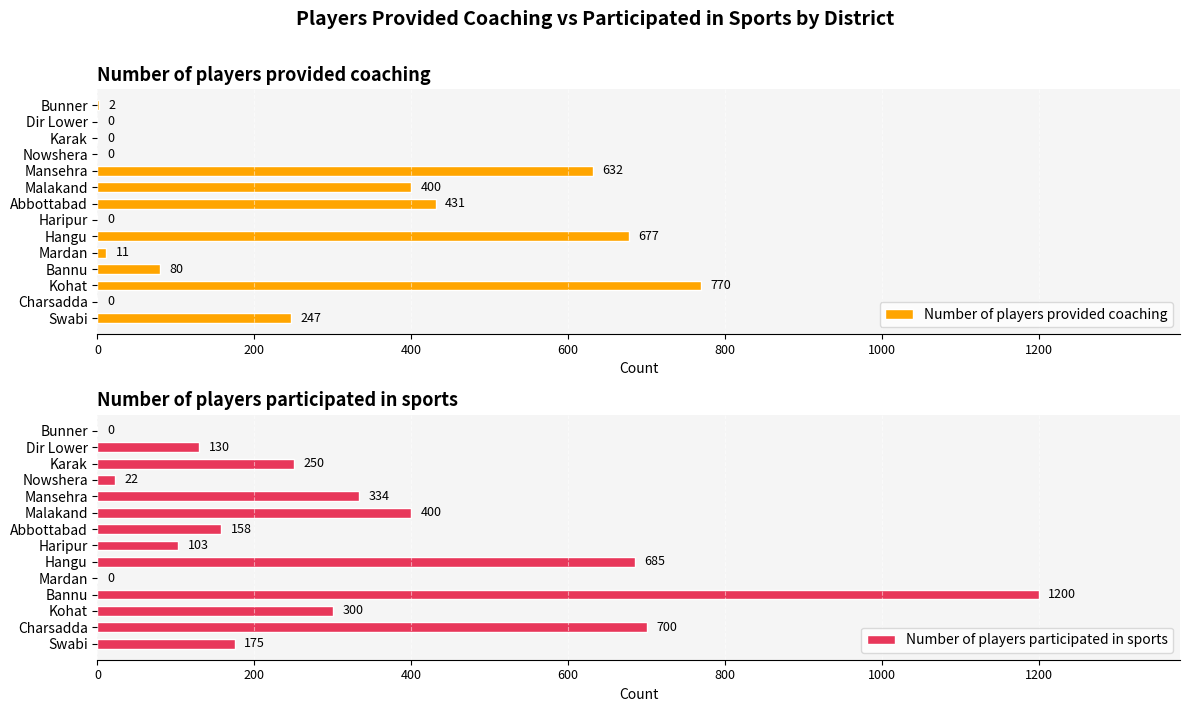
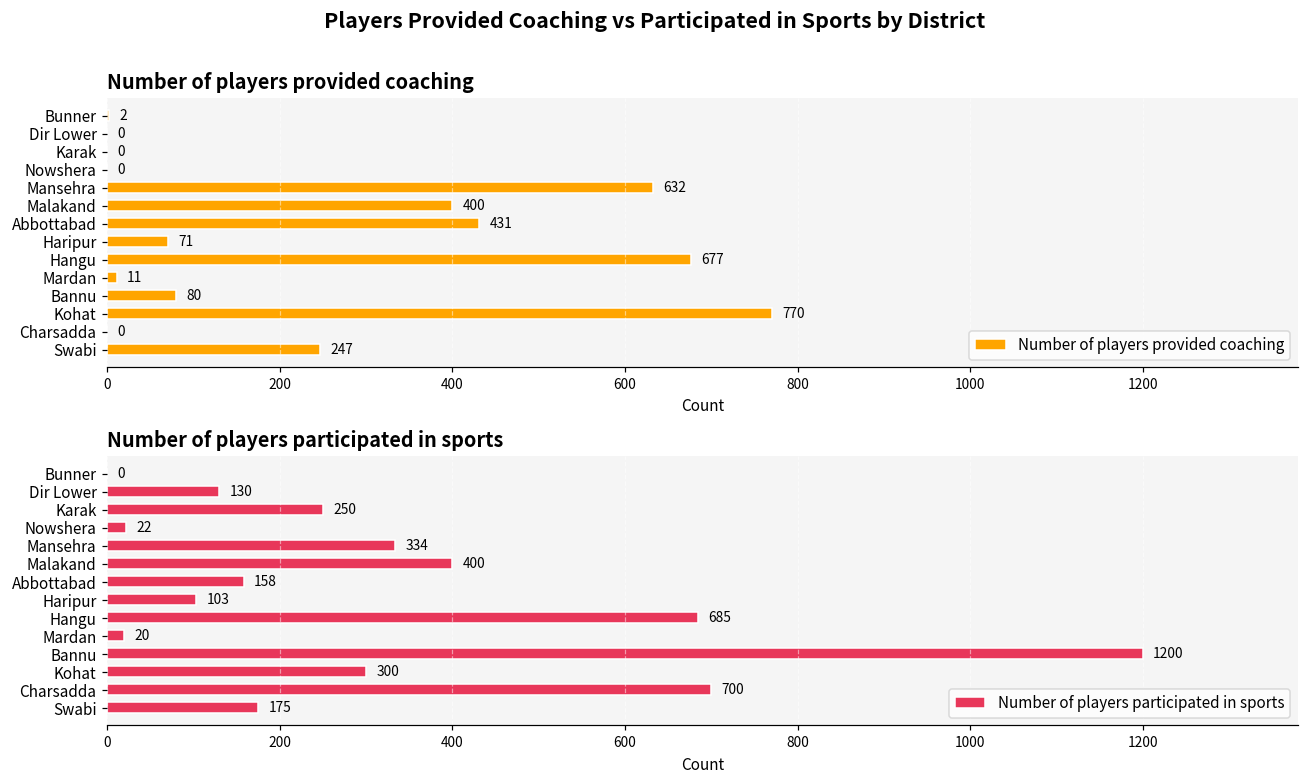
  {
    "Number of players provided coaching": {
      "Bunner": 2,
      "Dir Lower": 0,
      "Karak": 0,
      "Nowshera": 0,
      "Mansehra": 632,
      "Malakand": 400,
      "Abbottabad": 431,
-     "Haripur": 0,
+     "Haripur": 71,
      "Hangu": 677,
      "Mardan": 11,
      "Bannu": 80,
      "Kohat": 770,
      "Charsadda": 0,
      "Swabi": 247
    },
    "Number of players participated in sports": {
      "Bunner": 0,
      "Dir Lower": 130,
      "Karak": 250,
      "Nowshera": 22,
      "Mansehra": 334,
      "Malakand": 400,
      "Abbottabad": 158,
      "Haripur": 103,
      "Hangu": 685,
-     "Mardan": 0,
+     "Mardan": 20,
      "Bannu": 1200,
      "Kohat": 300,
      "Charsadda": 700,
      "Swabi": 175
    }
  }
